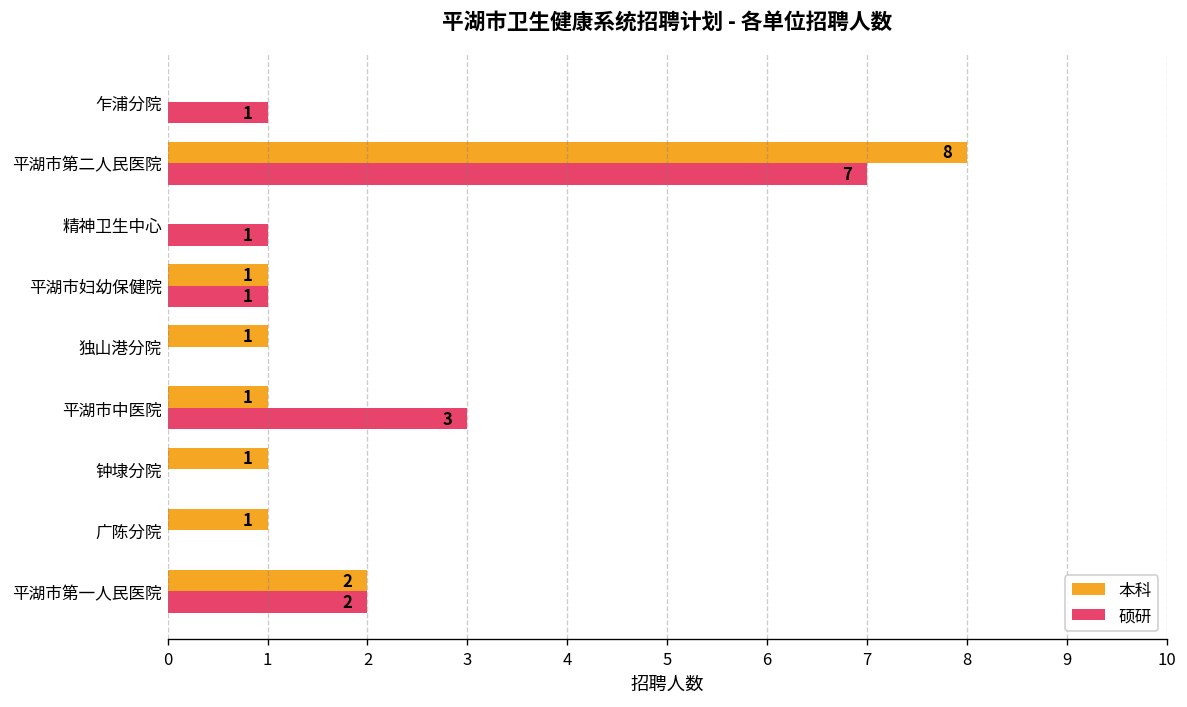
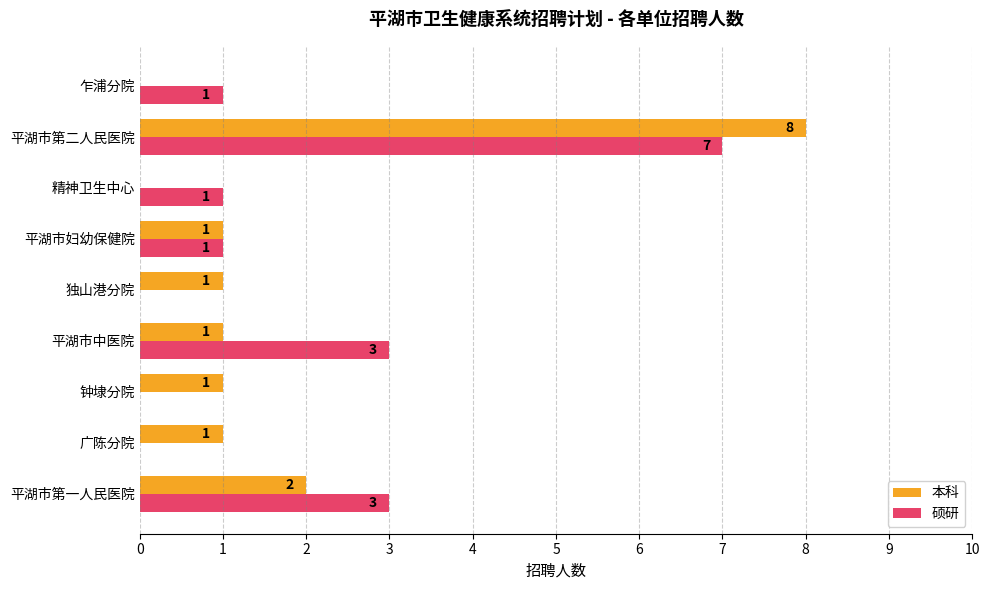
  {
    "本科": {
      "平湖市第二人民医院": 8,
      "平湖市妇幼保健院": 1,
      "独山港分院": 1,
      "平湖市中医院": 1,
      "钟埭分院": 1,
      "广陈分院": 1,
      "平湖市第一人民医院": 2
    },
    "硕研": {
      "乍浦分院": 1,
      "平湖市第二人民医院": 7,
      "精神卫生中心": 1,
      "平湖市妇幼保健院": 1,
      "平湖市中医院": 3,
-     "平湖市第一人民医院": 2
+     "平湖市第一人民医院": 3
    }
  }
